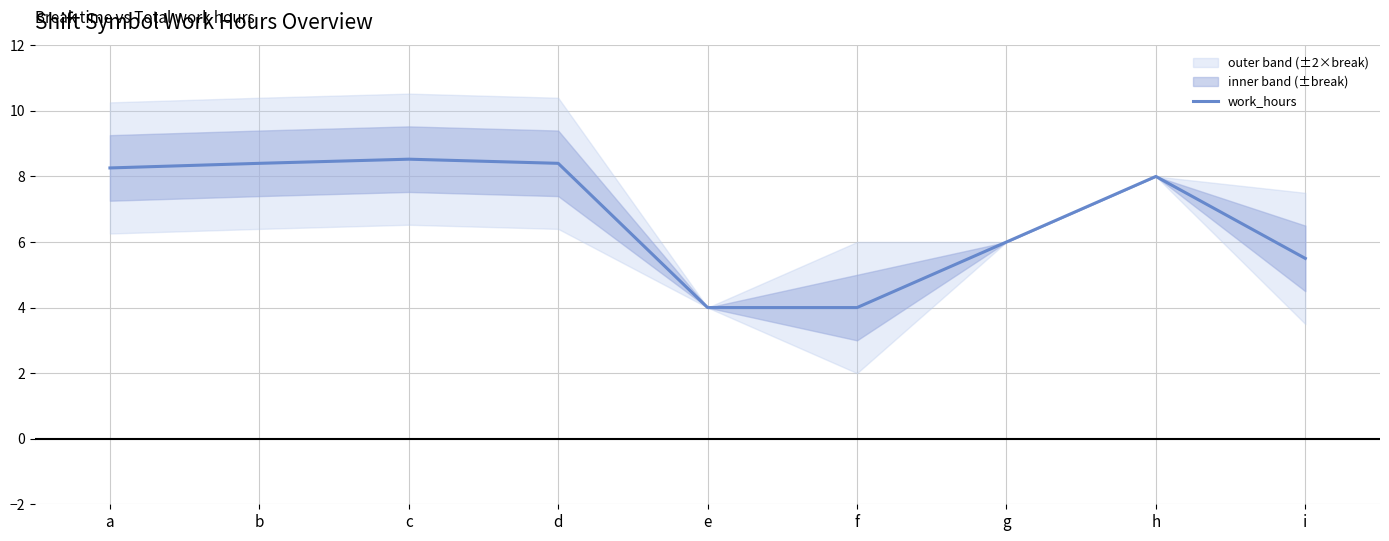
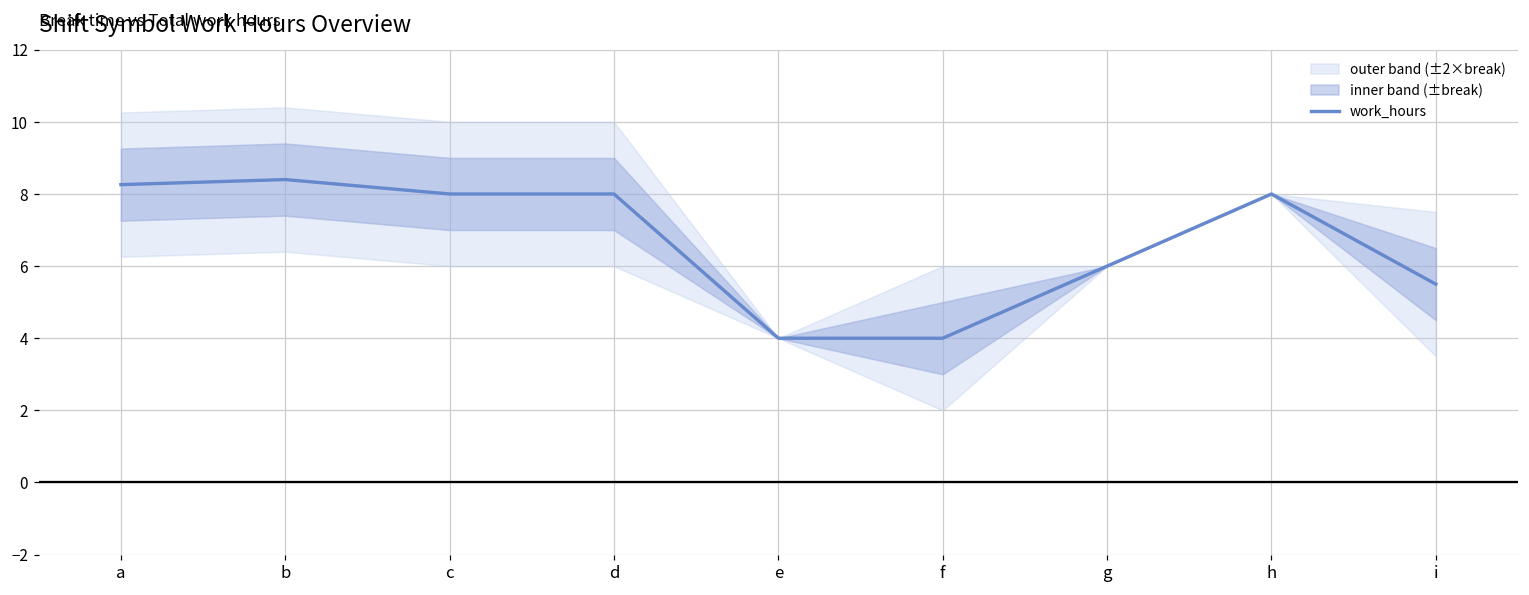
  {
    "work_hours": {
      "a": 8.3,
      "b": 8.4,
-     "c": 8.5,
-     "d": 8.4,
+     "c": 8.0,
+     "d": 8.0,
      "f": 4.0,
      "i": 5.5
    }
  }
